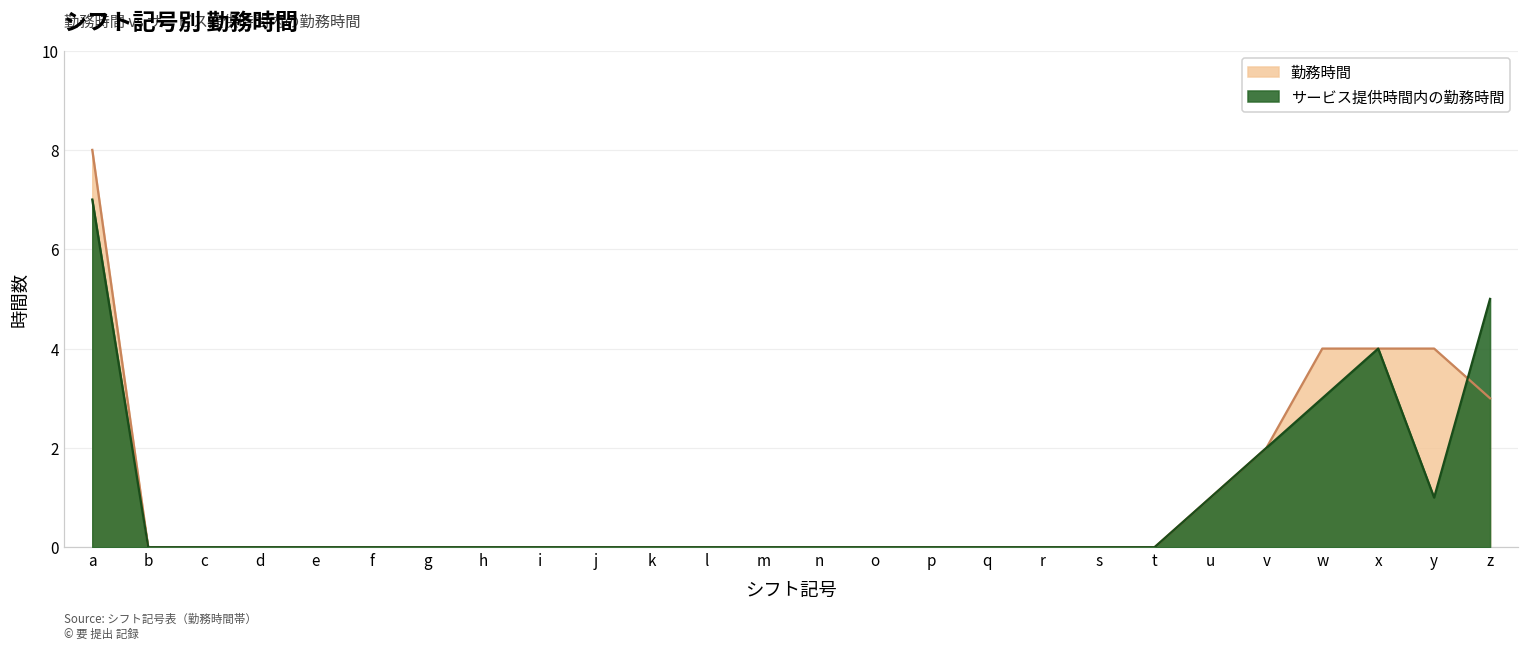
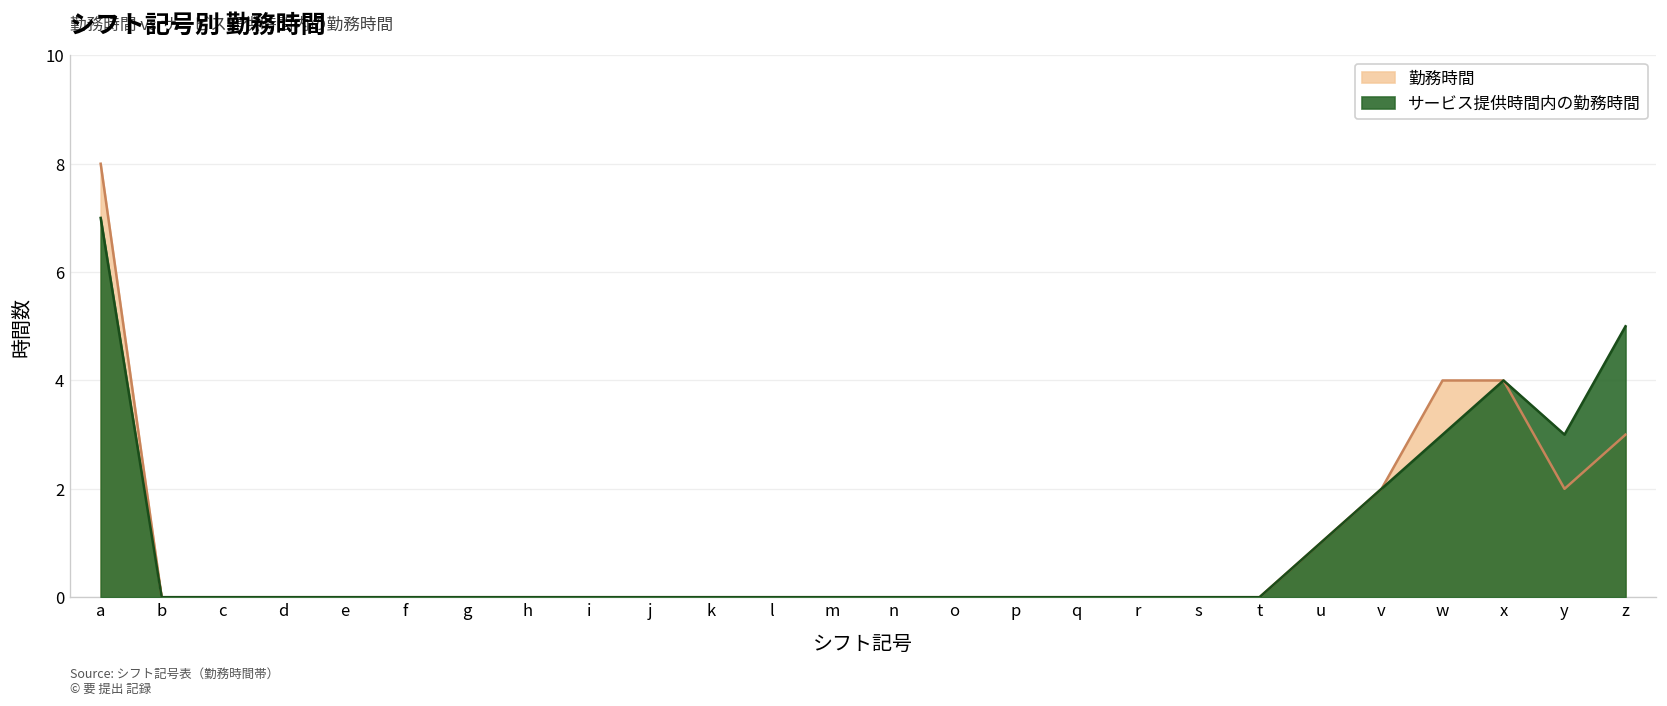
  {
    "勤務時間": {
      "a": 8,
      "w": 4,
-     "y": 4,
+     "y": 2,
      "z": 3
    },
    "サービス提供時間内の勤務時間": {
      "a": 7,
      "w": 3,
-     "y": 1,
+     "y": 3,
      "z": 5
    }
  }
